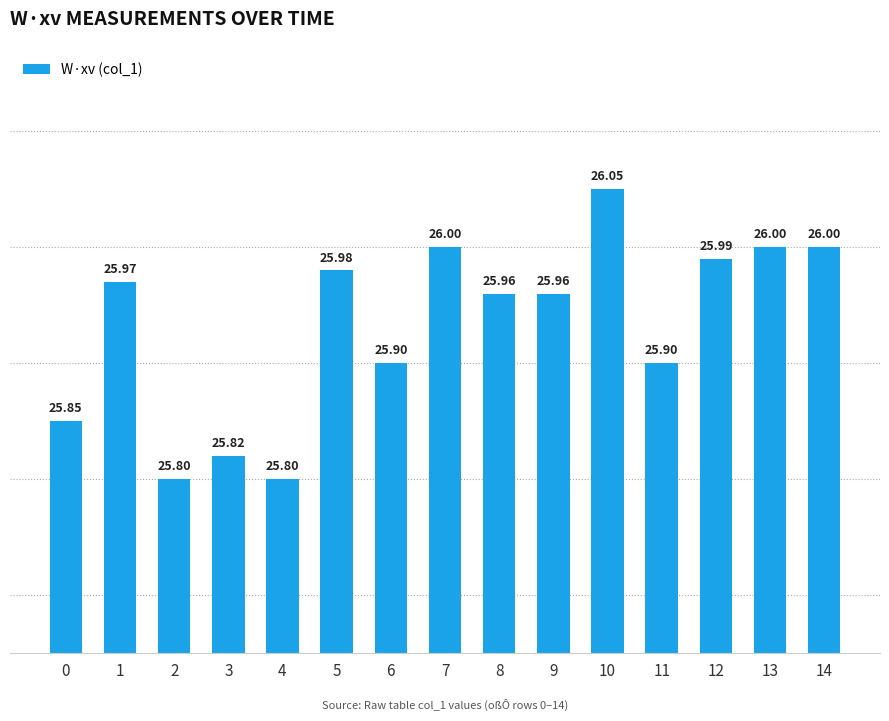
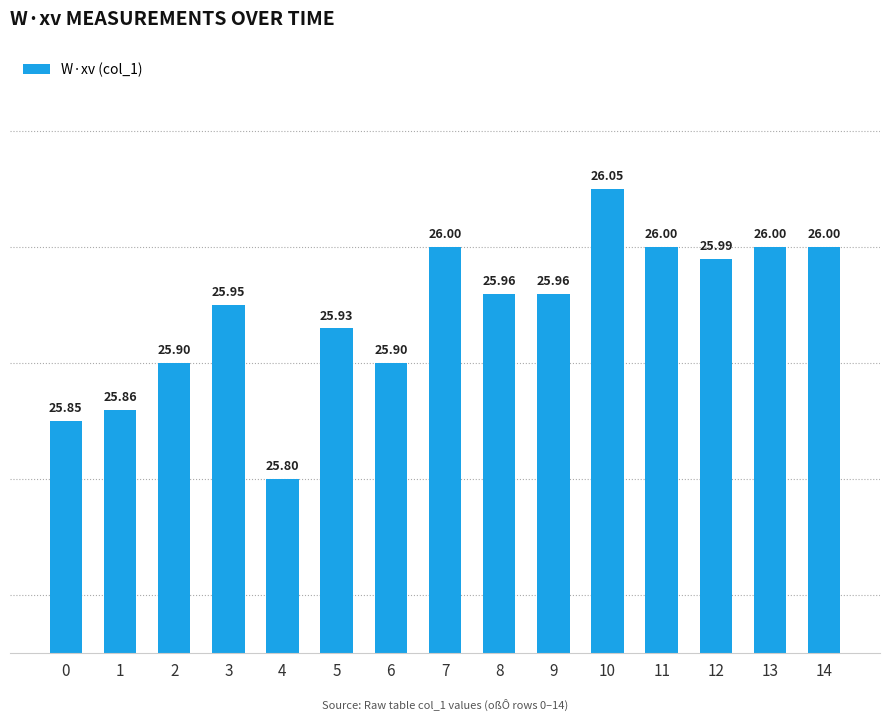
  {
    "0": 25.85,
-   "1": 25.97,
-   "2": 25.80,
-   "3": 25.82,
+   "1": 25.86,
+   "2": 25.90,
+   "3": 25.95,
    "4": 25.80,
-   "5": 25.98,
+   "5": 25.93,
    "6": 25.90,
    "7": 26.00,
    "8": 25.96,
    "9": 25.96,
    "10": 26.05,
-   "11": 25.90,
+   "11": 26.00,
    "12": 25.99,
    "13": 26.00,
    "14": 26.00
  }
